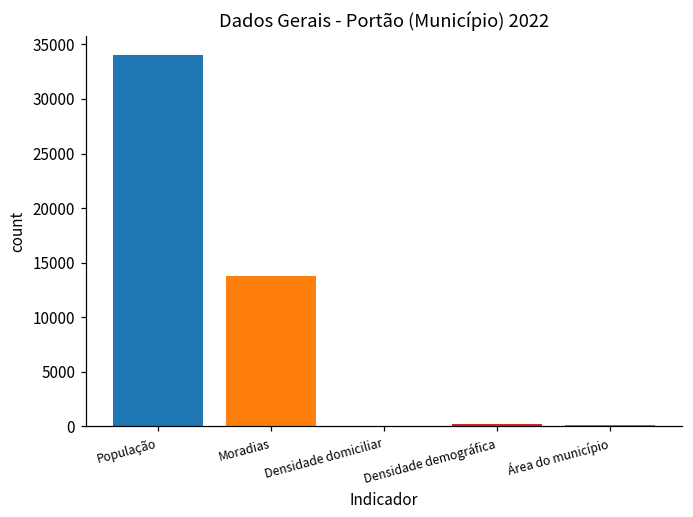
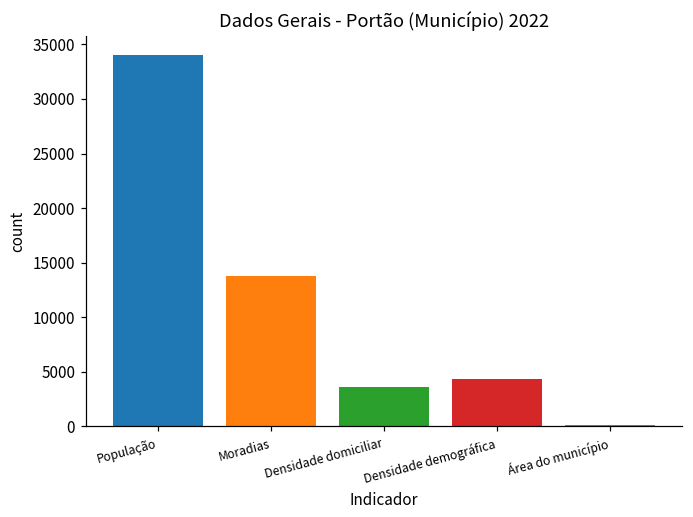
  {
    "População": 34000,
    "Moradias": 14000,
-   "Densidade domiciliar": 0,
-   "Densidade demográfica": 0
+   "Densidade domiciliar": 4000,
+   "Densidade demográfica": 4000
  }
